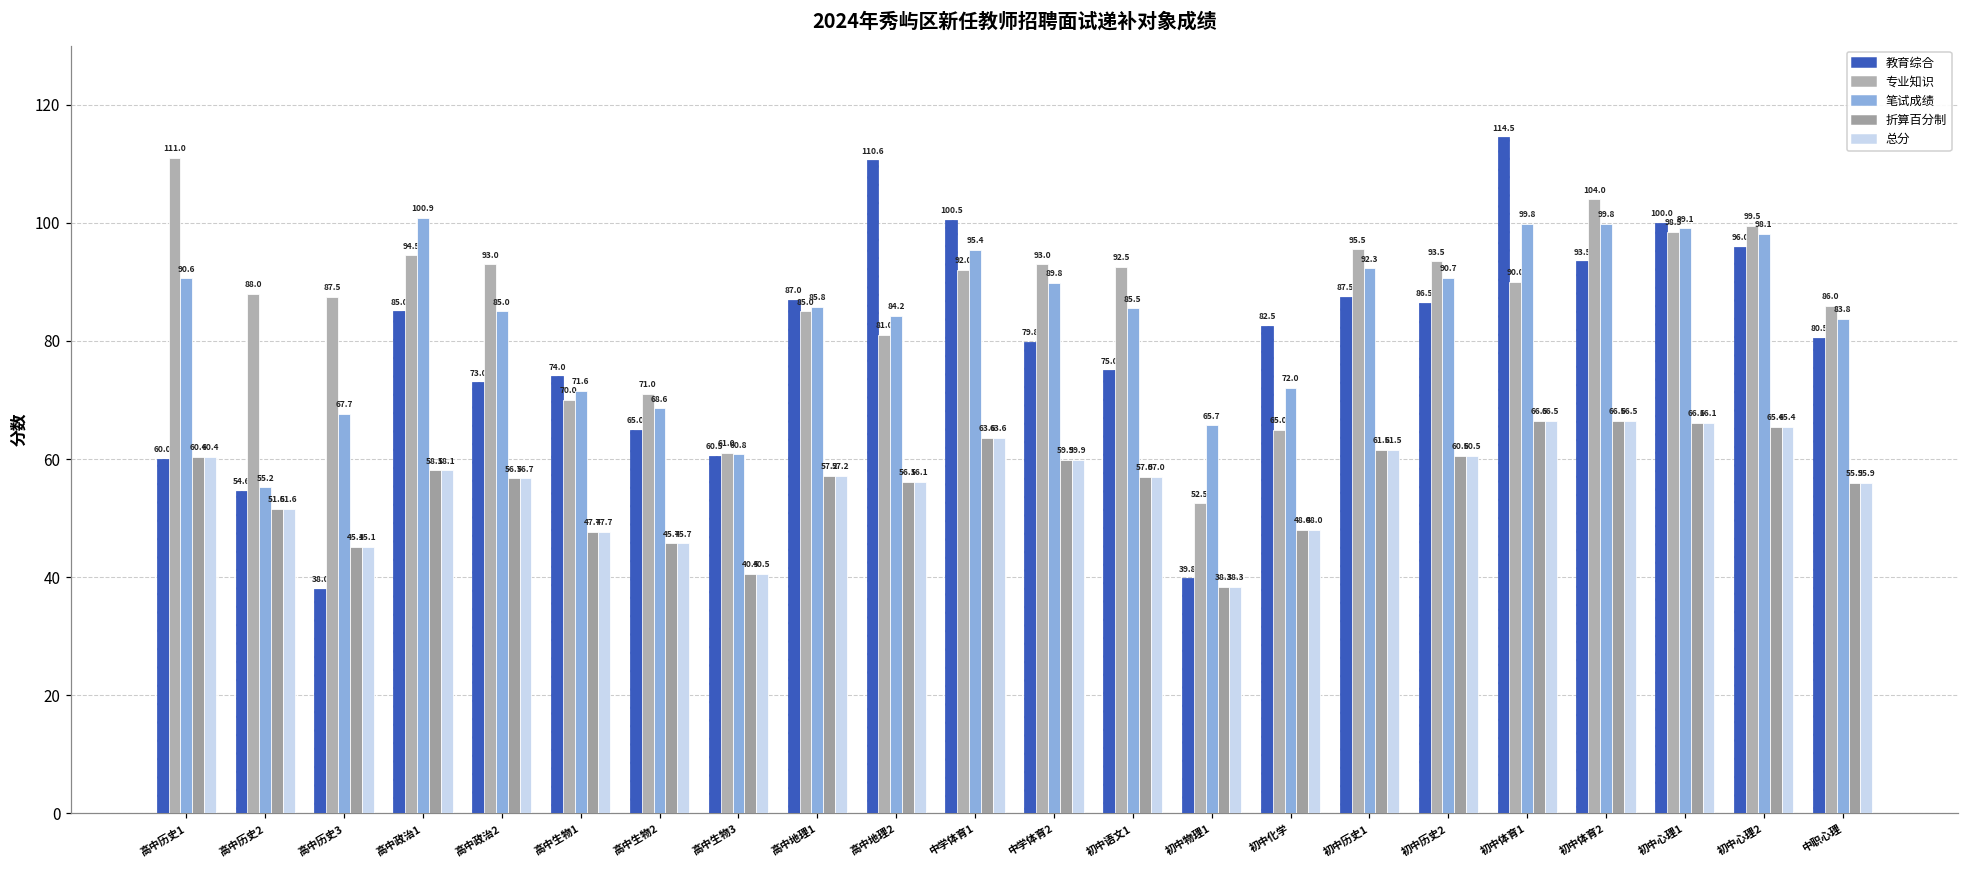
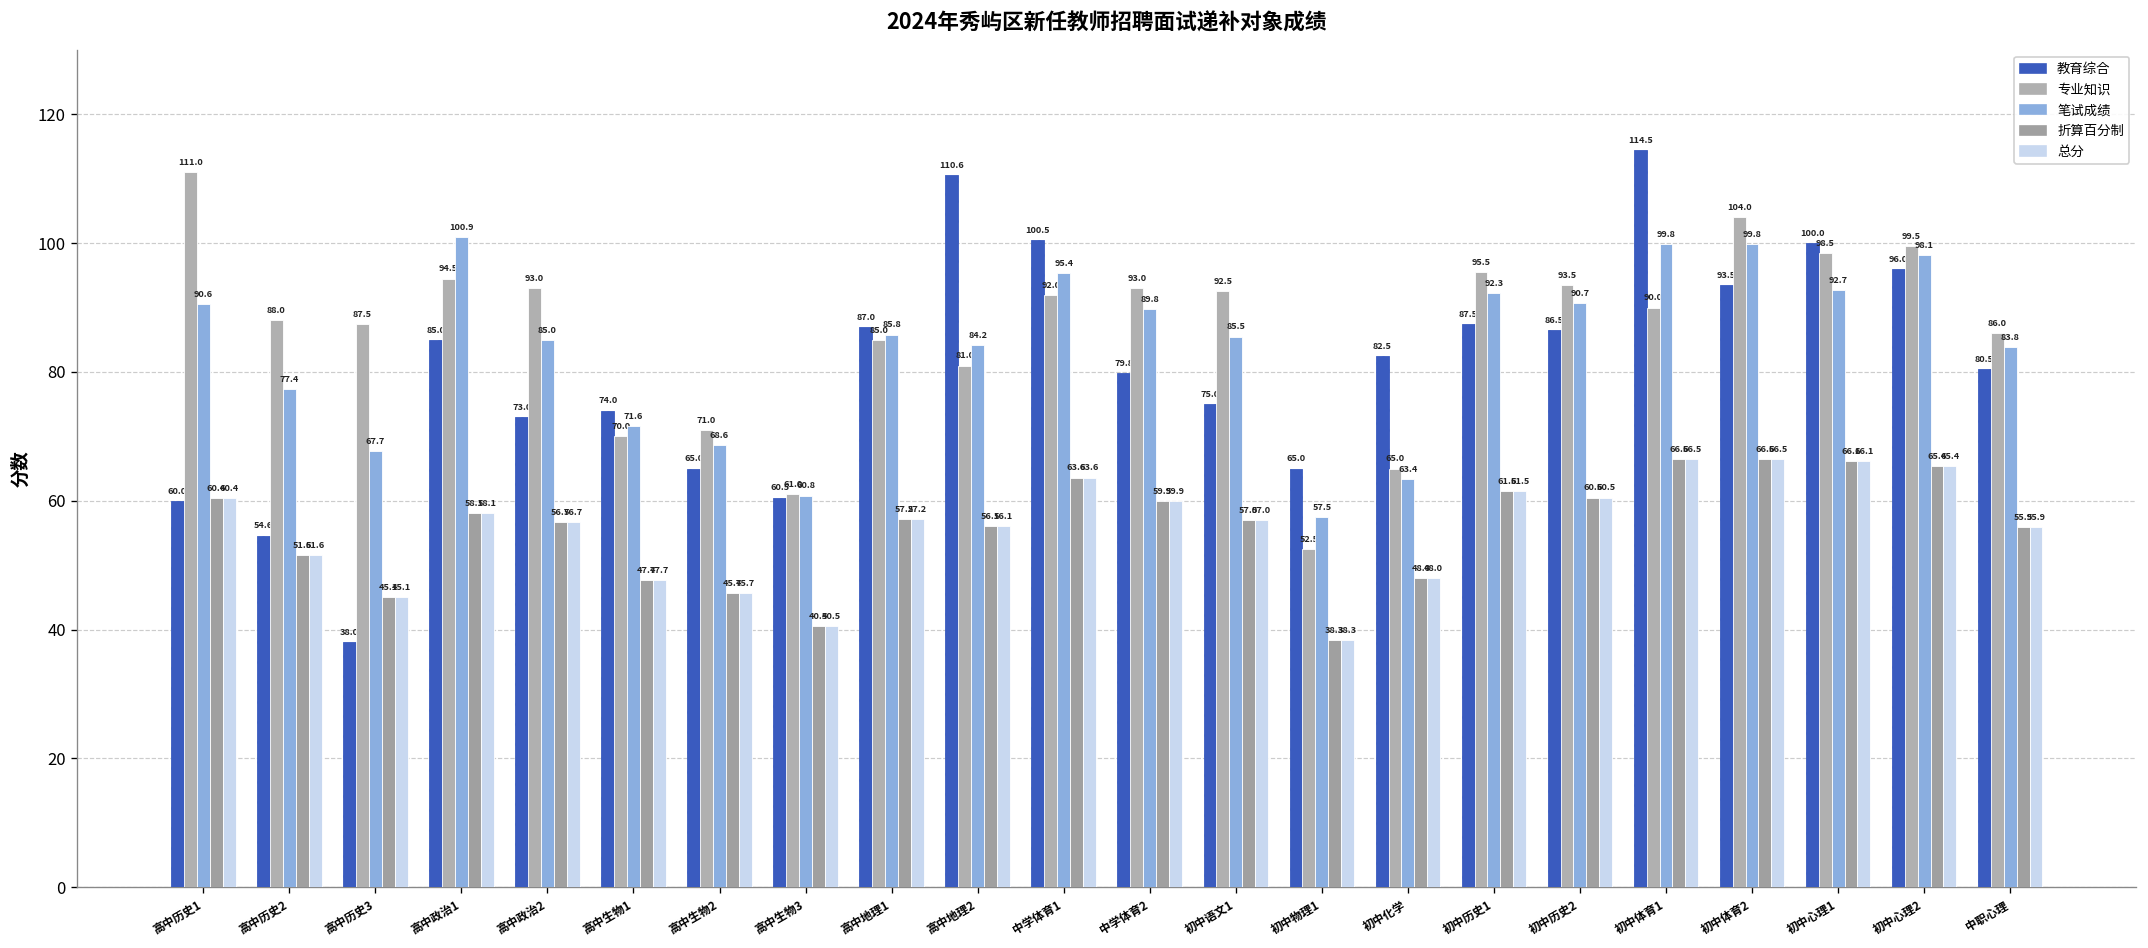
  {
    "教育综合": {
      "高中历史1": 60.0,
      "高中历史2": 54.6,
      "高中历史3": 38.0,
      "高中政治1": 85.0,
      "高中政治2": 73.0,
      "高中生物1": 74.0,
      "高中生物2": 65.0,
      "高中地理1": 87.0,
      "高中地理2": 110.6,
      "中学体育1": 100.5,
      "中学体育2": 79.8,
      "初中语文1": 75.0,
-     "初中物理1": 39.8,
+     "初中物理1": 65.0,
      "初中化学": 82.5,
      "初中历史1": 87.5,
      "初中历史2": 86.5,
      "初中体育1": 114.5,
      "初中体育2": 93.5,
      "初中心理1": 100.0,
      "初中心理2": 96.0,
      "中职心理": 80.5
    },
    "笔试成绩": {
      "高中历史1": 90.6,
-     "高中历史2": 55.2,
+     "高中历史2": 77.4,
      "高中历史3": 67.7,
      "高中政治1": 100.9,
      "高中政治2": 85.0,
      "高中生物1": 71.6,
      "高中生物2": 68.6,
      "高中地理2": 84.2,
      "中学体育1": 95.4,
      "中学体育2": 89.8,
      "初中语文1": 85.5,
-     "初中物理1": 65.7,
-     "初中化学": 72.0,
+     "初中物理1": 57.5,
+     "初中化学": 63.4,
      "初中历史1": 92.3,
      "初中历史2": 90.7,
      "初中体育1": 99.8,
      "初中体育2": 99.8,
-     "初中心理1": 99.1,
+     "初中心理1": 92.7,
      "初中心理2": 98.1,
      "中职心理": 83.8
    }
  }
